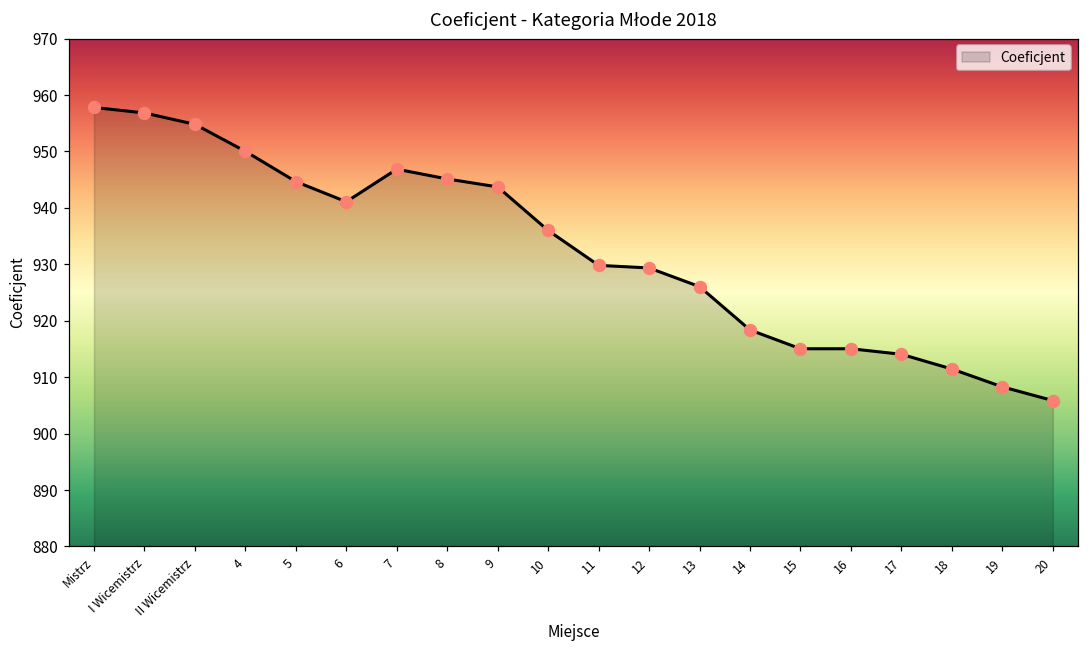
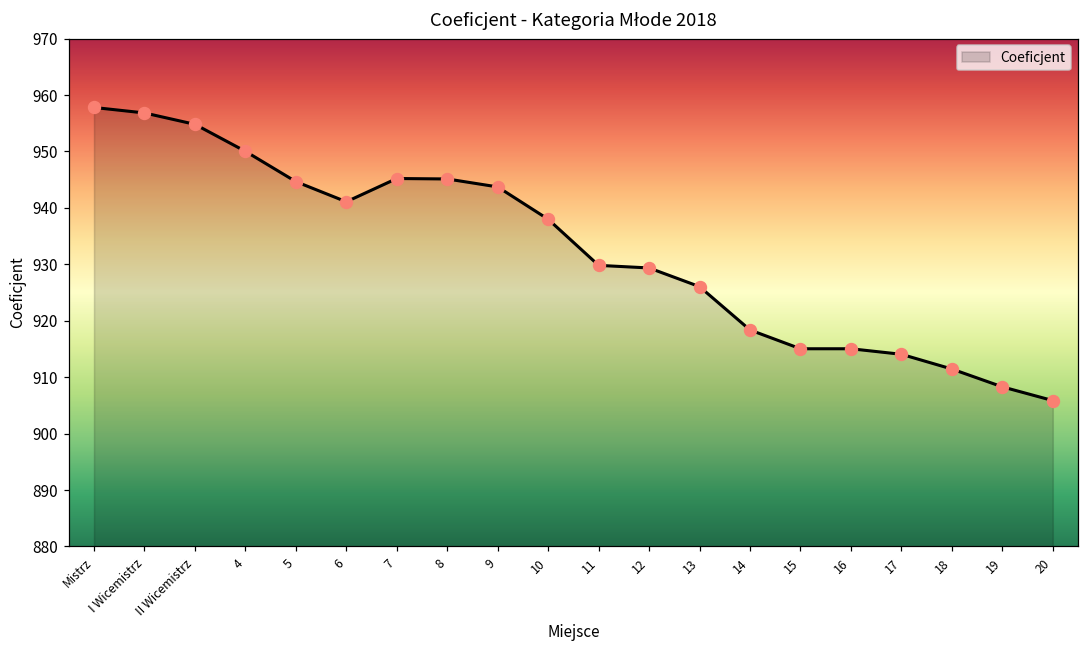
  {
    "Mistrz": 958,
    "I Wicemistrz": 957,
    "II Wicemistrz": 955,
    "4": 950,
    "5": 945,
    "6": 941,
-   "7": 947,
+   "7": 945,
    "8": 945,
    "9": 944,
-   "10": 936,
+   "10": 938,
    "11": 930,
    "12": 929,
    "13": 926,
    "14": 918,
    "15": 915,
    "16": 915,
    "17": 914,
    "18": 911,
    "19": 908,
    "20": 906
  }
